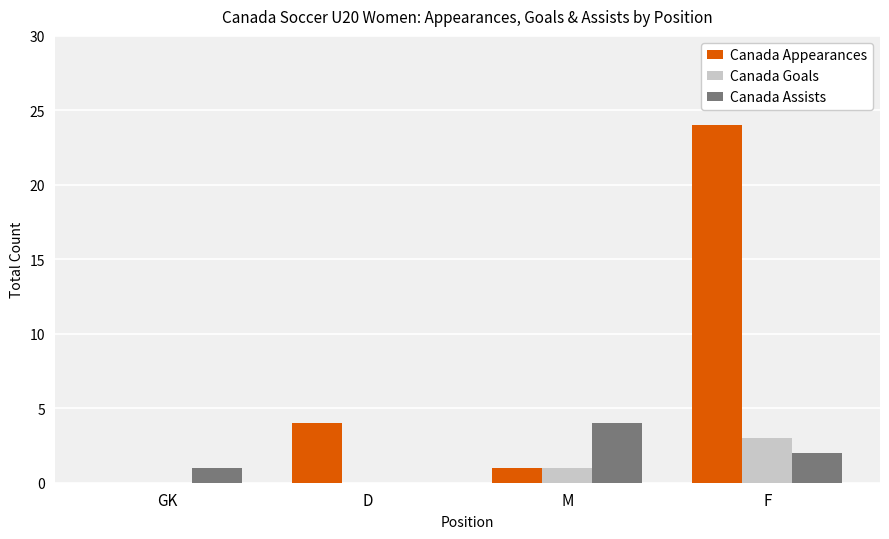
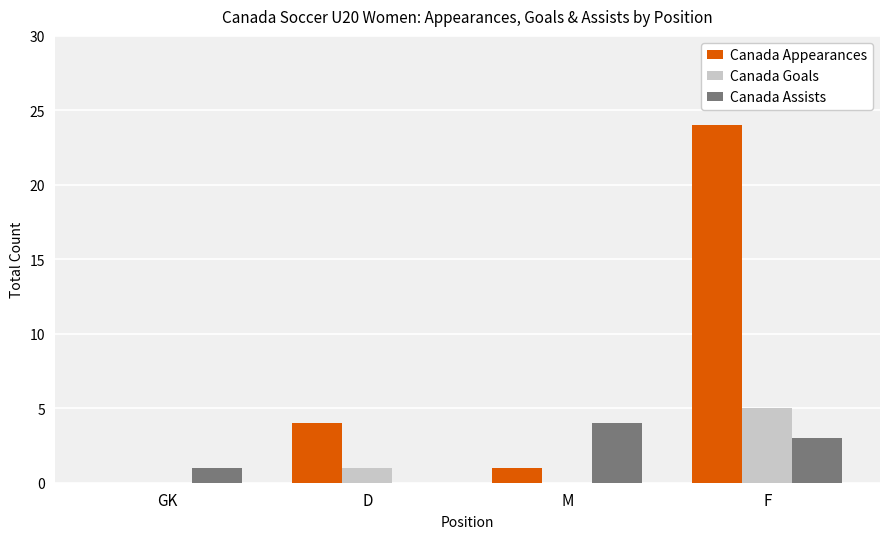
  {
    "Canada Appearances": {
      "GK": 0,
      "D": 4,
      "M": 1,
      "F": 24
    },
    "Canada Goals": {
      "GK": 0,
-     "D": 0,
-     "M": 1,
-     "F": 3
+     "D": 1,
+     "M": 0,
+     "F": 5
    },
    "Canada Assists": {
      "GK": 1,
      "D": 0,
      "M": 4,
-     "F": 2
+     "F": 3
    }
  }
